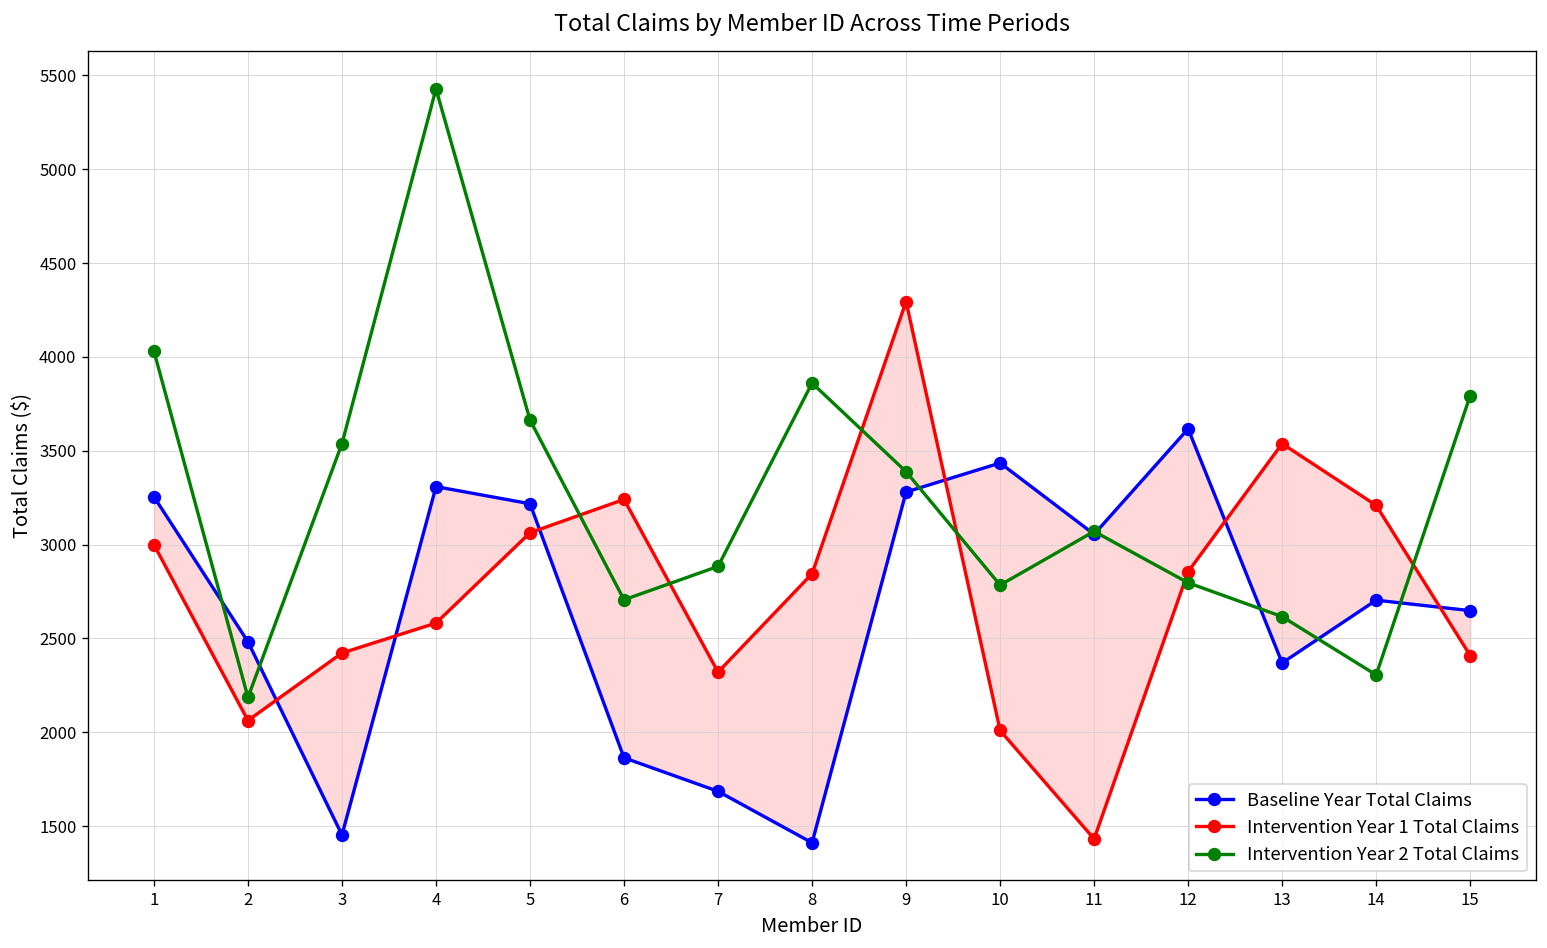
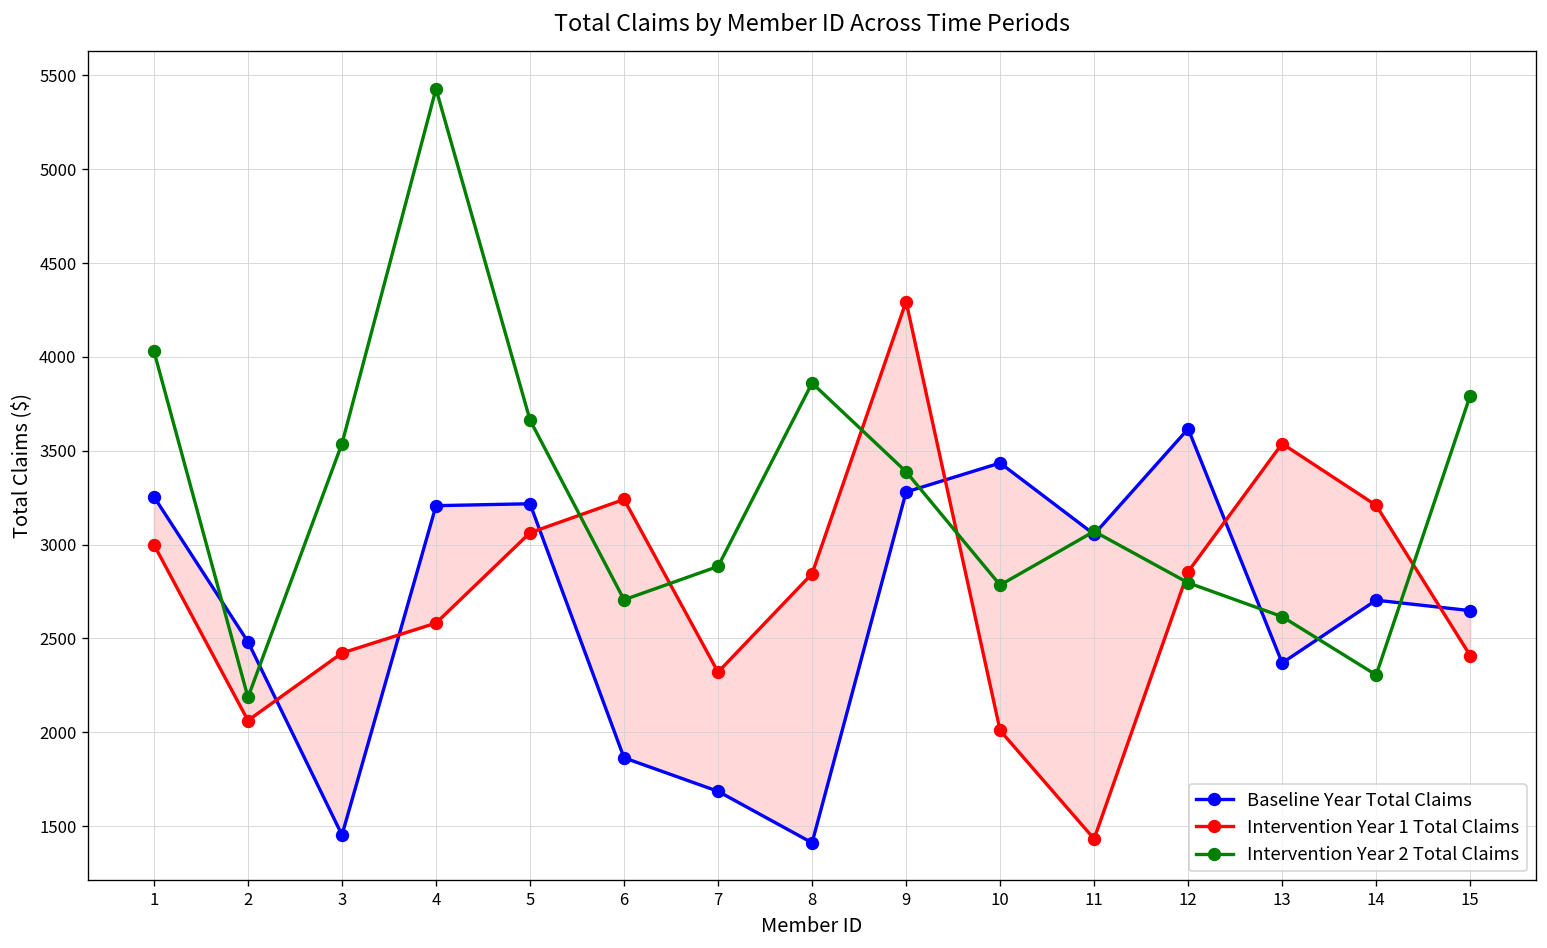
  {
    "Baseline Year Total Claims": {
      "3": 1450,
-     "4": 3310,
+     "4": 3210,
      "6": 1860,
      "7": 1690,
      "8": 1410,
      "9": 3280,
      "13": 2370,
      "14": 2700
    },
    "Intervention Year 2 Total Claims": {
      "1": 4030,
      "2": 2190,
      "3": 3540,
      "4": 5430,
      "5": 3660,
      "6": 2710,
      "7": 2880,
      "8": 3860,
      "9": 3390,
      "10": 2780,
      "12": 2800,
      "13": 2620,
      "14": 2310,
      "15": 3790
    }
  }
